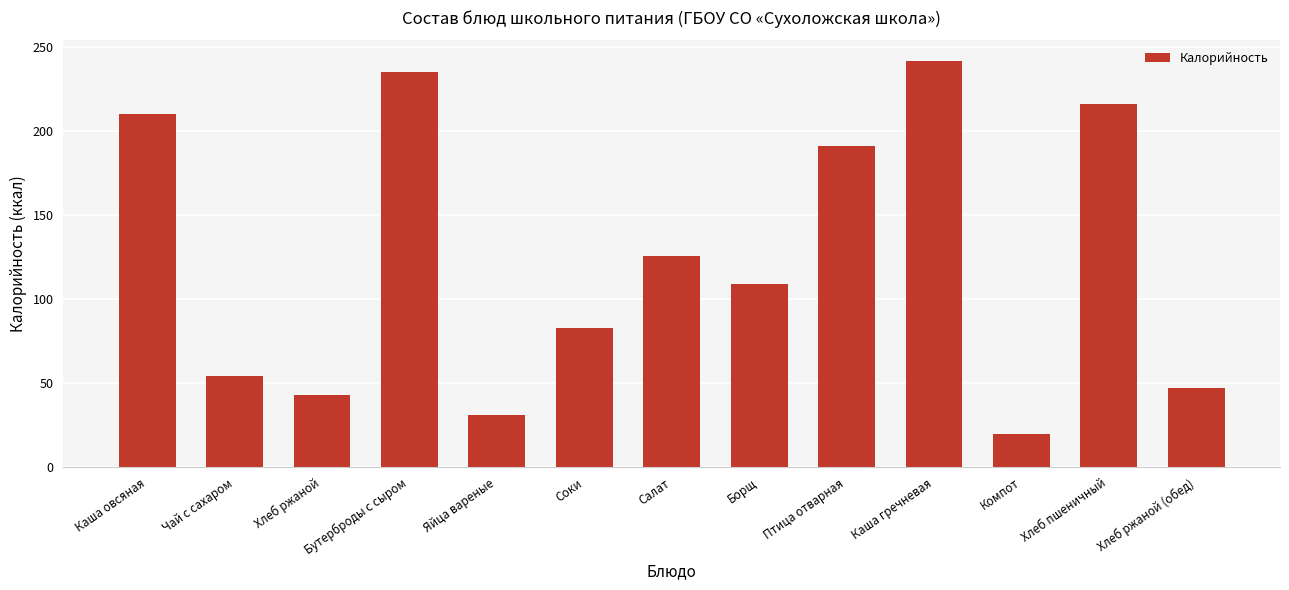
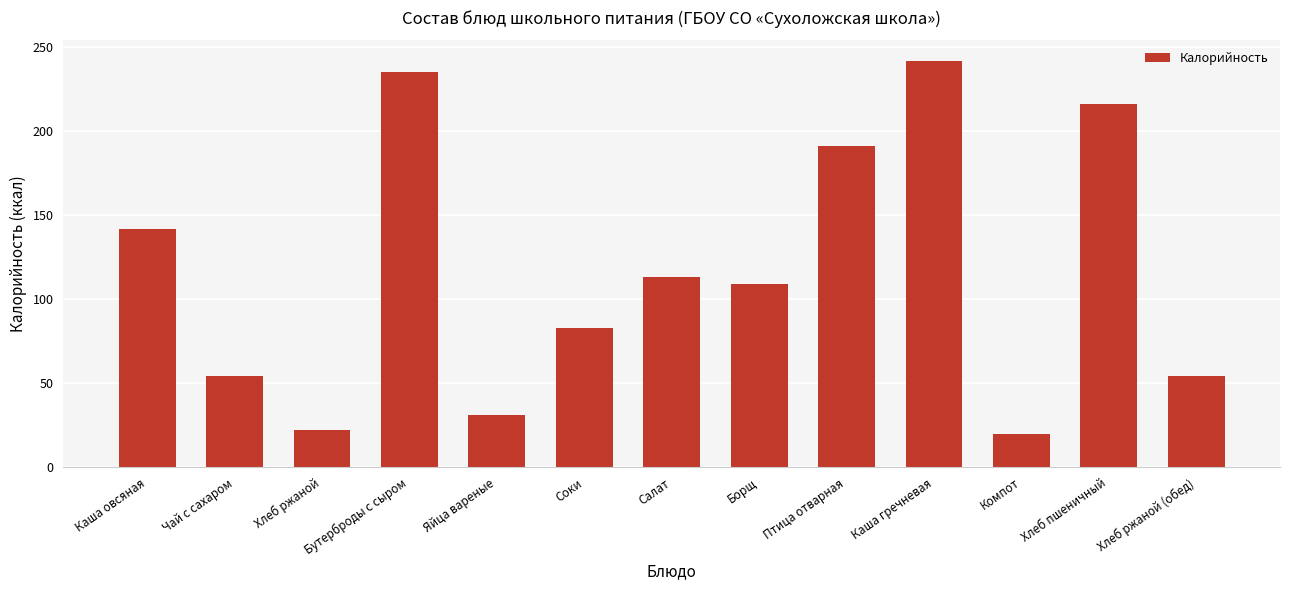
  {
-   "Каша овсяная": 210,
+   "Каша овсяная": 142,
    "Чай с сахаром": 54,
-   "Хлеб ржаной": 43,
+   "Хлеб ржаной": 22,
    "Бутерброды с сыром": 235,
    "Яйца вареные": 31,
    "Соки": 83,
-   "Салат": 126,
+   "Салат": 113,
    "Борщ": 109,
    "Птица отварная": 191,
    "Каша гречневая": 242,
    "Компот": 20,
    "Хлеб пшеничный": 216,
-   "Хлеб ржаной (обед)": 47
+   "Хлеб ржаной (обед)": 54
  }
